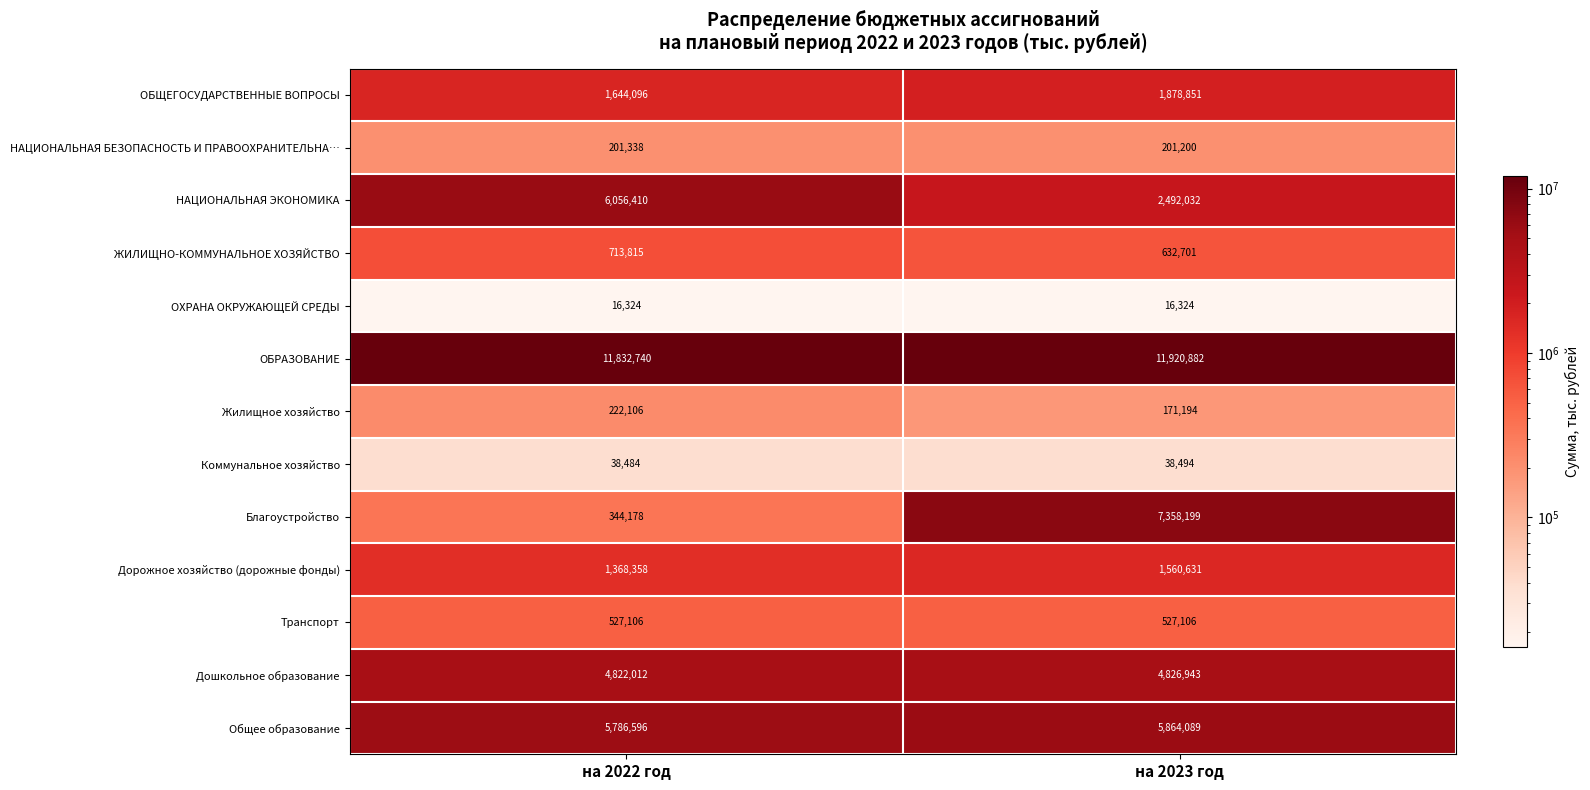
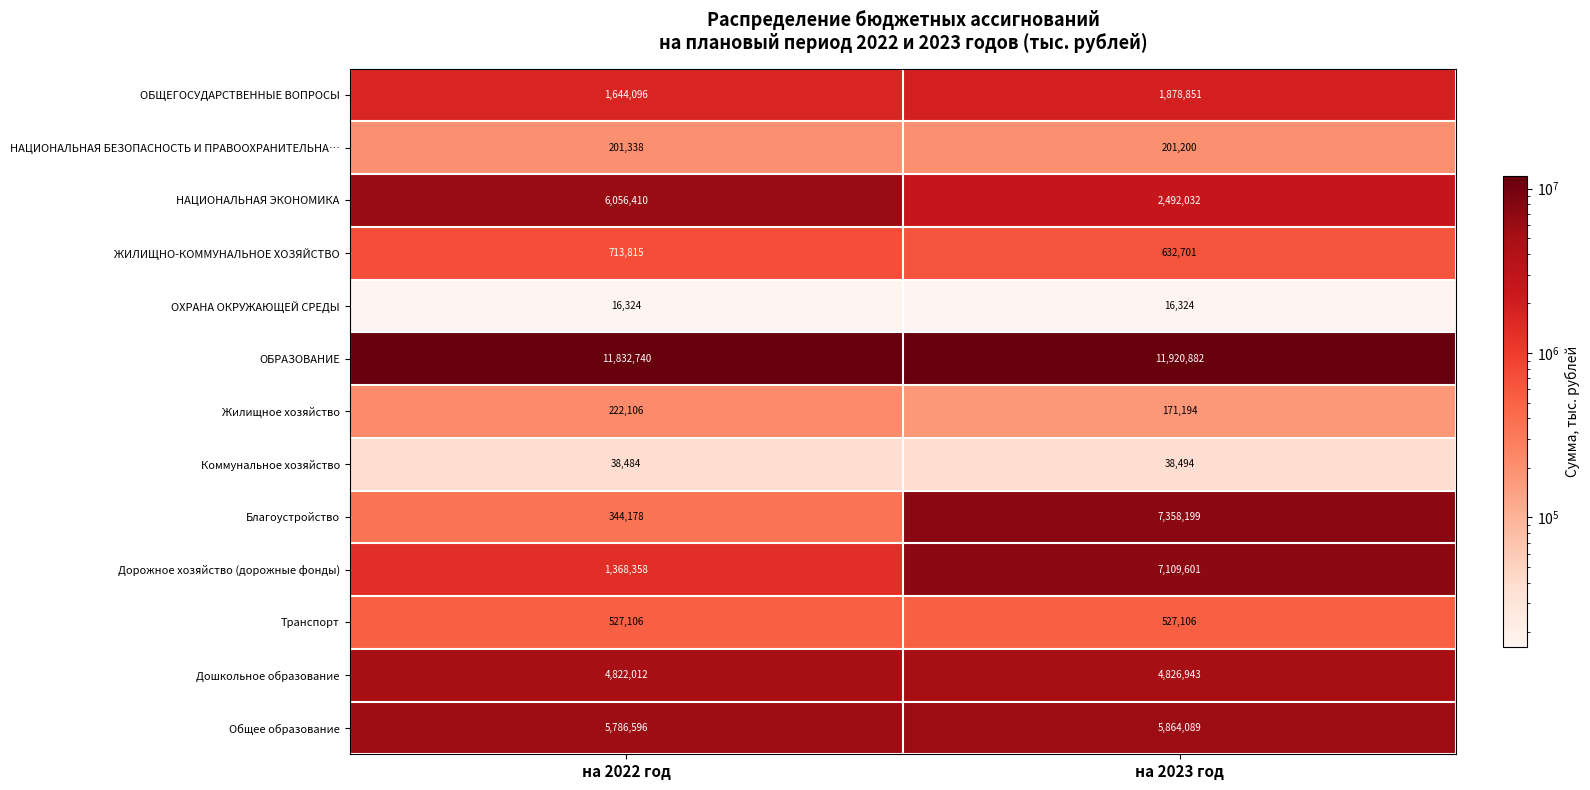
  {
    "ОБЩЕГОСУДАРСТВЕННЫЕ ВОПРОСЫ": {
      "на 2022 год": "1,644,096",
      "на 2023 год": "1,878,851"
    },
    "НАЦИОНАЛЬНАЯ БЕЗОПАСНОСТЬ И ПРАВООХРАНИТЕЛЬНА…": {
      "на 2022 год": "201,338",
      "на 2023 год": "201,200"
    },
    "НАЦИОНАЛЬНАЯ ЭКОНОМИКА": {
      "на 2022 год": "6,056,410",
      "на 2023 год": "2,492,032"
    },
    "ЖИЛИЩНО-КОММУНАЛЬНОЕ ХОЗЯЙСТВО": {
      "на 2022 год": "713,815",
      "на 2023 год": "632,701"
    },
    "ОХРАНА ОКРУЖАЮЩЕЙ СРЕДЫ": {
      "на 2022 год": "16,324",
      "на 2023 год": "16,324"
    },
    "ОБРАЗОВАНИЕ": {
      "на 2022 год": "11,832,740",
      "на 2023 год": "11,920,882"
    },
    "Жилищное хозяйство": {
      "на 2022 год": "222,106",
      "на 2023 год": "171,194"
    },
    "Коммунальное хозяйство": {
      "на 2022 год": "38,484",
      "на 2023 год": "38,494"
    },
    "Благоустройство": {
      "на 2022 год": "344,178",
      "на 2023 год": "7,358,199"
    },
    "Дорожное хозяйство (дорожные фонды)": {
      "на 2022 год": "1,368,358",
-     "на 2023 год": "1,560,631"
+     "на 2023 год": "7,109,601"
    },
    "Транспорт": {
      "на 2022 год": "527,106",
      "на 2023 год": "527,106"
    },
    "Дошкольное образование": {
      "на 2022 год": "4,822,012",
      "на 2023 год": "4,826,943"
    },
    "Общее образование": {
      "на 2022 год": "5,786,596",
      "на 2023 год": "5,864,089"
    }
  }
